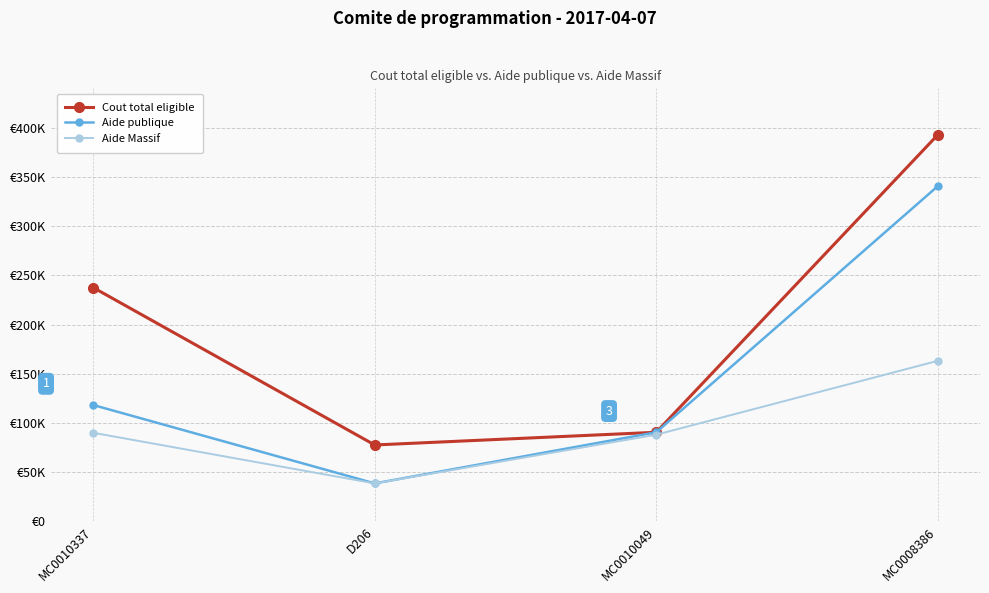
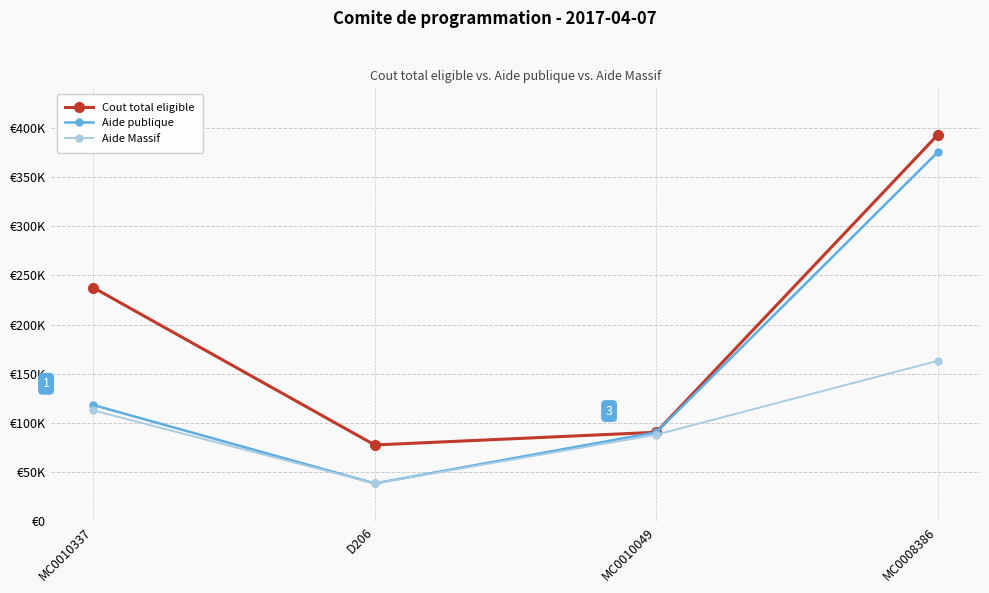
  {
    "Cout total eligible": {
      "MC0010337": "€240000",
      "D206": "€80000",
      "MC0008386": "€390000"
    },
    "Aide publique": {
      "MC0010337": "€120000",
-     "MC0008386": "€340000"
+     "MC0008386": "€380000"
    },
    "Aide Massif": {
-     "MC0010337": "€90000",
+     "MC0010337": "€110000",
      "MC0008386": "€160000"
    }
  }
